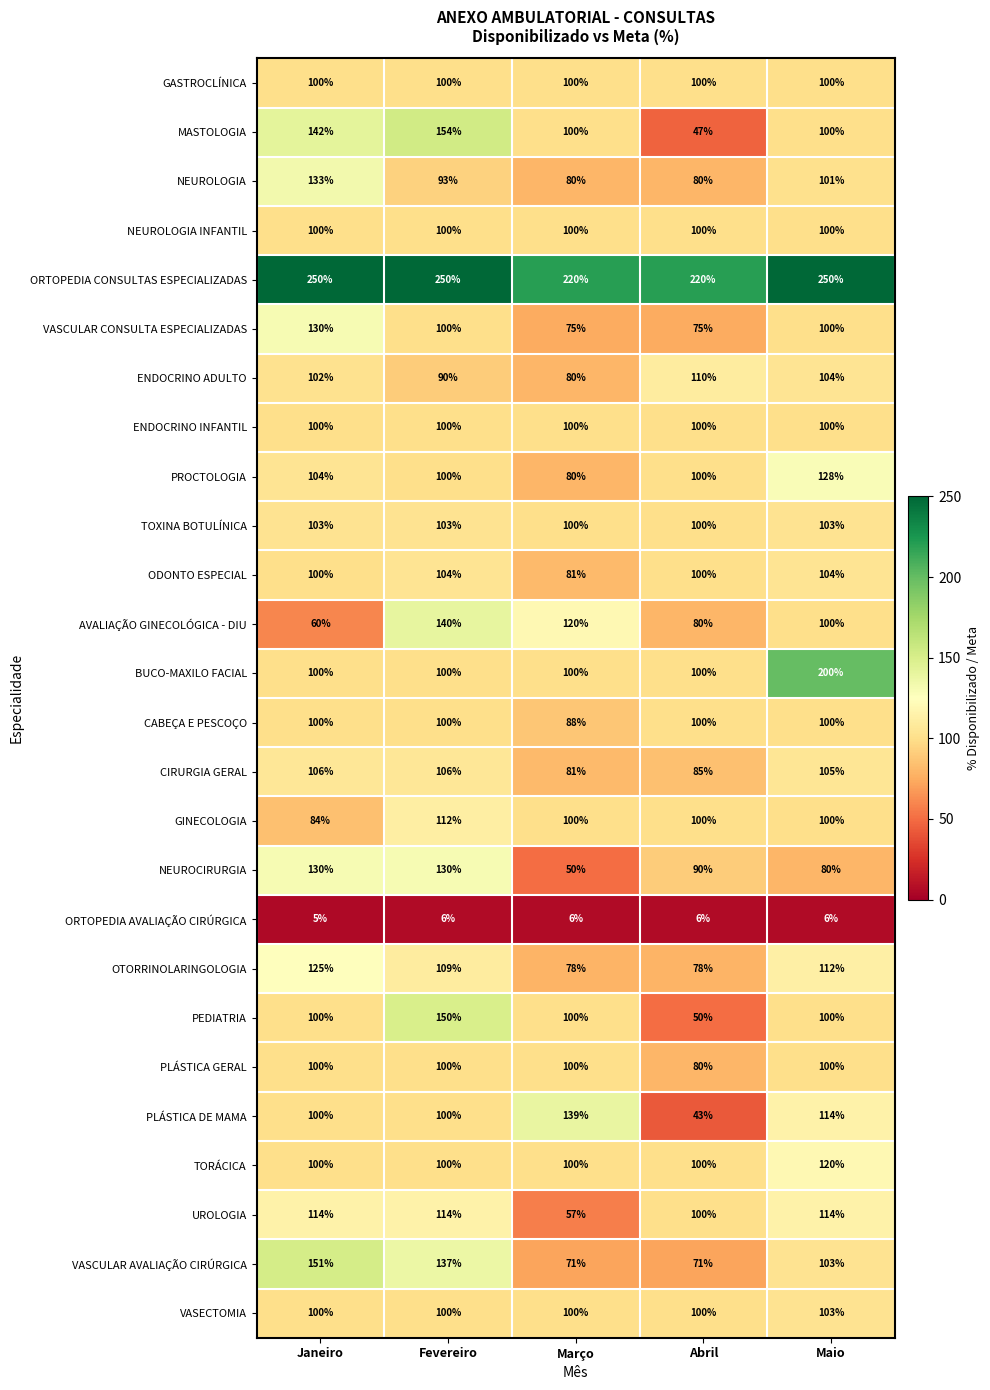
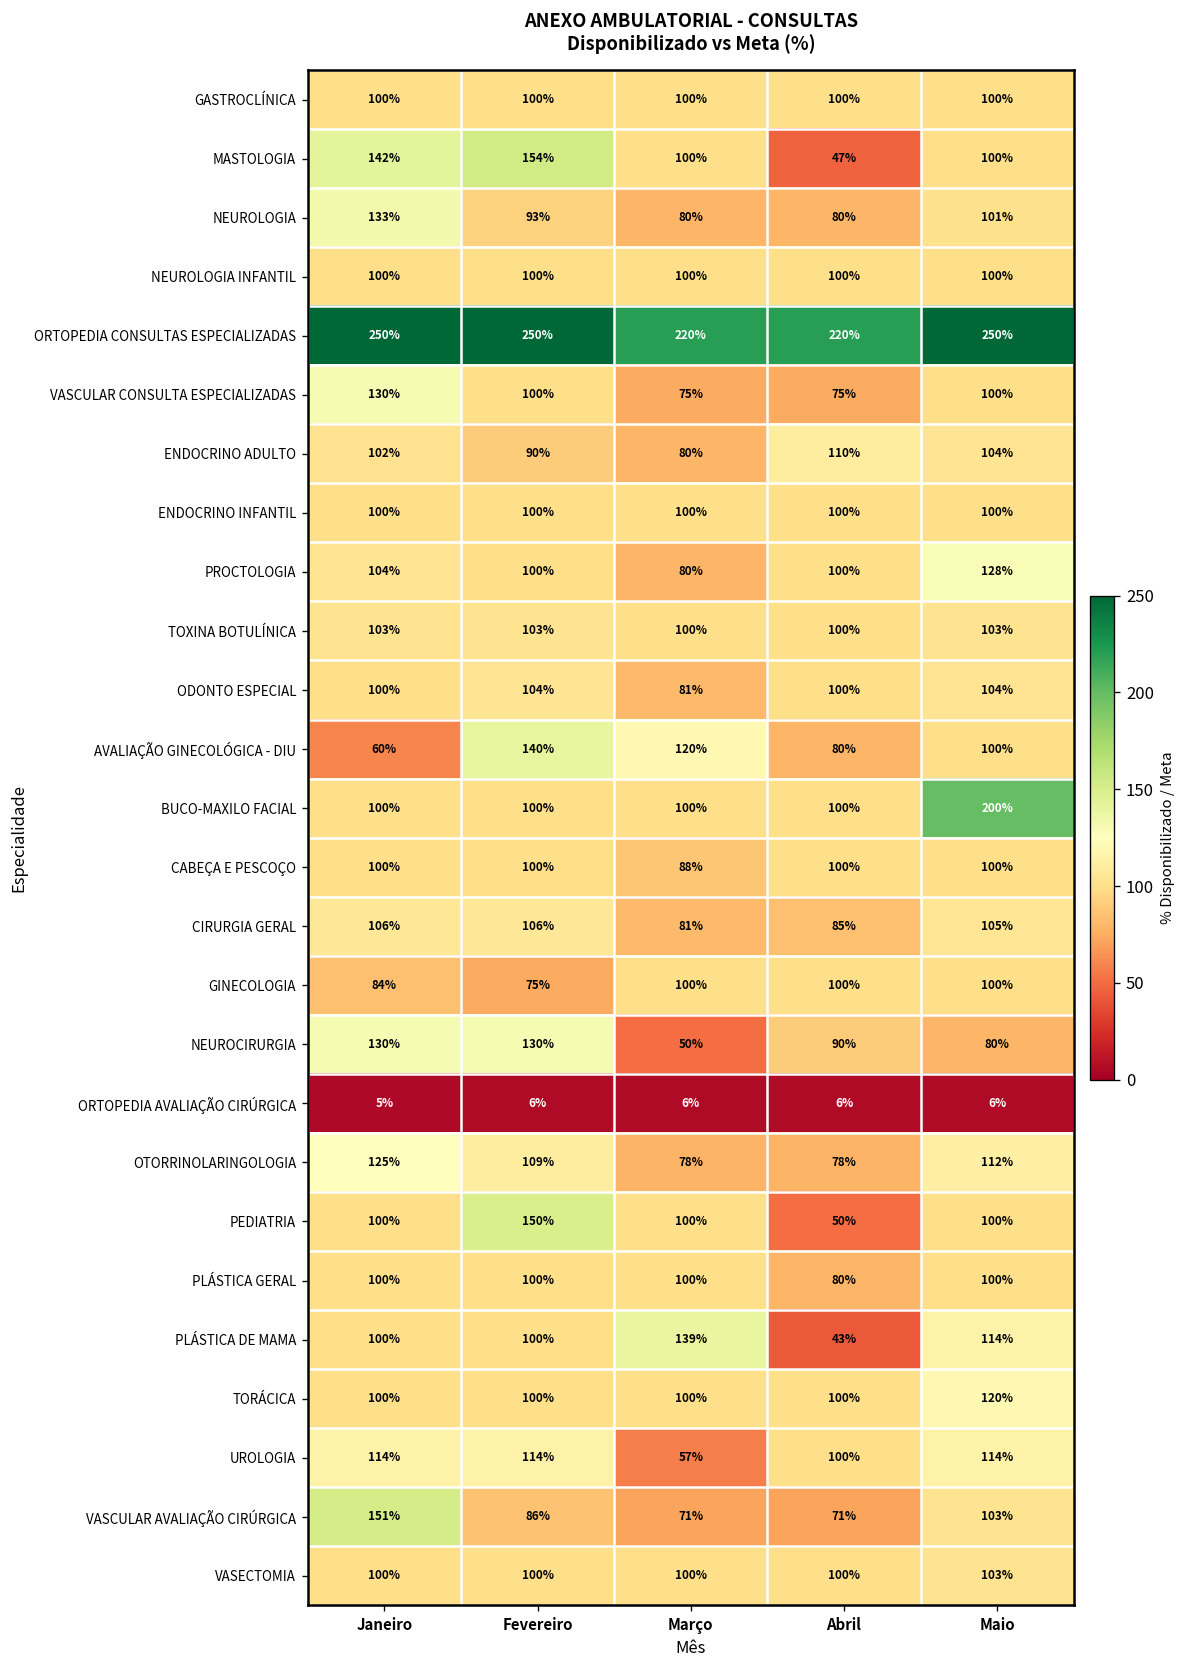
  {
    "GASTROCLÍNICA": {
      "Janeiro": "100%",
      "Fevereiro": "100%",
      "Março": "100%",
      "Abril": "100%",
      "Maio": "100%"
    },
    "MASTOLOGIA": {
      "Janeiro": "142%",
      "Fevereiro": "154%",
      "Março": "100%",
      "Abril": "47%",
      "Maio": "100%"
    },
    "NEUROLOGIA": {
      "Janeiro": "133%",
      "Fevereiro": "93%",
      "Março": "80%",
      "Abril": "80%",
      "Maio": "101%"
    },
    "NEUROLOGIA INFANTIL": {
      "Janeiro": "100%",
      "Fevereiro": "100%",
      "Março": "100%",
      "Abril": "100%",
      "Maio": "100%"
    },
    "ORTOPEDIA CONSULTAS ESPECIALIZADAS": {
      "Janeiro": "250%",
      "Fevereiro": "250%",
      "Março": "220%",
      "Abril": "220%",
      "Maio": "250%"
    },
    "VASCULAR CONSULTA ESPECIALIZADAS": {
      "Janeiro": "130%",
      "Fevereiro": "100%",
      "Março": "75%",
      "Abril": "75%",
      "Maio": "100%"
    },
    "ENDOCRINO ADULTO": {
      "Janeiro": "102%",
      "Fevereiro": "90%",
      "Março": "80%",
      "Abril": "110%",
      "Maio": "104%"
    },
    "ENDOCRINO INFANTIL": {
      "Janeiro": "100%",
      "Fevereiro": "100%",
      "Março": "100%",
      "Abril": "100%",
      "Maio": "100%"
    },
    "PROCTOLOGIA": {
      "Janeiro": "104%",
      "Fevereiro": "100%",
      "Março": "80%",
      "Abril": "100%",
      "Maio": "128%"
    },
    "TOXINA BOTULÍNICA": {
      "Janeiro": "103%",
      "Fevereiro": "103%",
      "Março": "100%",
      "Abril": "100%",
      "Maio": "103%"
    },
    "ODONTO ESPECIAL": {
      "Janeiro": "100%",
      "Fevereiro": "104%",
      "Março": "81%",
      "Abril": "100%",
      "Maio": "104%"
    },
    "AVALIAÇÃO GINECOLÓGICA - DIU": {
      "Janeiro": "60%",
      "Fevereiro": "140%",
      "Março": "120%",
      "Abril": "80%",
      "Maio": "100%"
    },
    "BUCO-MAXILO FACIAL": {
      "Janeiro": "100%",
      "Fevereiro": "100%",
      "Março": "100%",
      "Abril": "100%",
      "Maio": "200%"
    },
    "CABEÇA E PESCOÇO": {
      "Janeiro": "100%",
      "Fevereiro": "100%",
      "Março": "88%",
      "Abril": "100%",
      "Maio": "100%"
    },
    "CIRURGIA GERAL": {
      "Janeiro": "106%",
      "Fevereiro": "106%",
      "Março": "81%",
      "Abril": "85%",
      "Maio": "105%"
    },
    "GINECOLOGIA": {
      "Janeiro": "84%",
-     "Fevereiro": "112%",
+     "Fevereiro": "75%",
      "Março": "100%",
      "Abril": "100%",
      "Maio": "100%"
    },
    "NEUROCIRURGIA": {
      "Janeiro": "130%",
      "Fevereiro": "130%",
      "Março": "50%",
      "Abril": "90%",
      "Maio": "80%"
    },
    "ORTOPEDIA AVALIAÇÃO CIRÚRGICA": {
      "Janeiro": "5%",
      "Fevereiro": "6%",
      "Março": "6%",
      "Abril": "6%",
      "Maio": "6%"
    },
    "OTORRINOLARINGOLOGIA": {
      "Janeiro": "125%",
      "Fevereiro": "109%",
      "Março": "78%",
      "Abril": "78%",
      "Maio": "112%"
    },
    "PEDIATRIA": {
      "Janeiro": "100%",
      "Fevereiro": "150%",
      "Março": "100%",
      "Abril": "50%",
      "Maio": "100%"
    },
    "PLÁSTICA GERAL": {
      "Janeiro": "100%",
      "Fevereiro": "100%",
      "Março": "100%",
      "Abril": "80%",
      "Maio": "100%"
    },
    "PLÁSTICA DE MAMA": {
      "Janeiro": "100%",
      "Fevereiro": "100%",
      "Março": "139%",
      "Abril": "43%",
      "Maio": "114%"
    },
    "TORÁCICA": {
      "Janeiro": "100%",
      "Fevereiro": "100%",
      "Março": "100%",
      "Abril": "100%",
      "Maio": "120%"
    },
    "UROLOGIA": {
      "Janeiro": "114%",
      "Fevereiro": "114%",
      "Março": "57%",
      "Abril": "100%",
      "Maio": "114%"
    },
    "VASCULAR AVALIAÇÃO CIRÚRGICA": {
      "Janeiro": "151%",
-     "Fevereiro": "137%",
+     "Fevereiro": "86%",
      "Março": "71%",
      "Abril": "71%",
      "Maio": "103%"
    },
    "VASECTOMIA": {
      "Janeiro": "100%",
      "Fevereiro": "100%",
      "Março": "100%",
      "Abril": "100%",
      "Maio": "103%"
    }
  }
